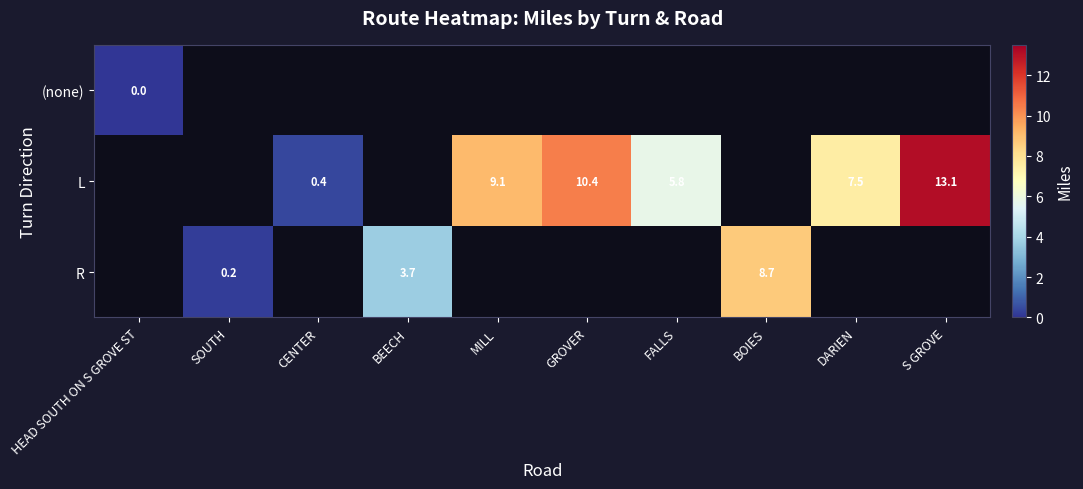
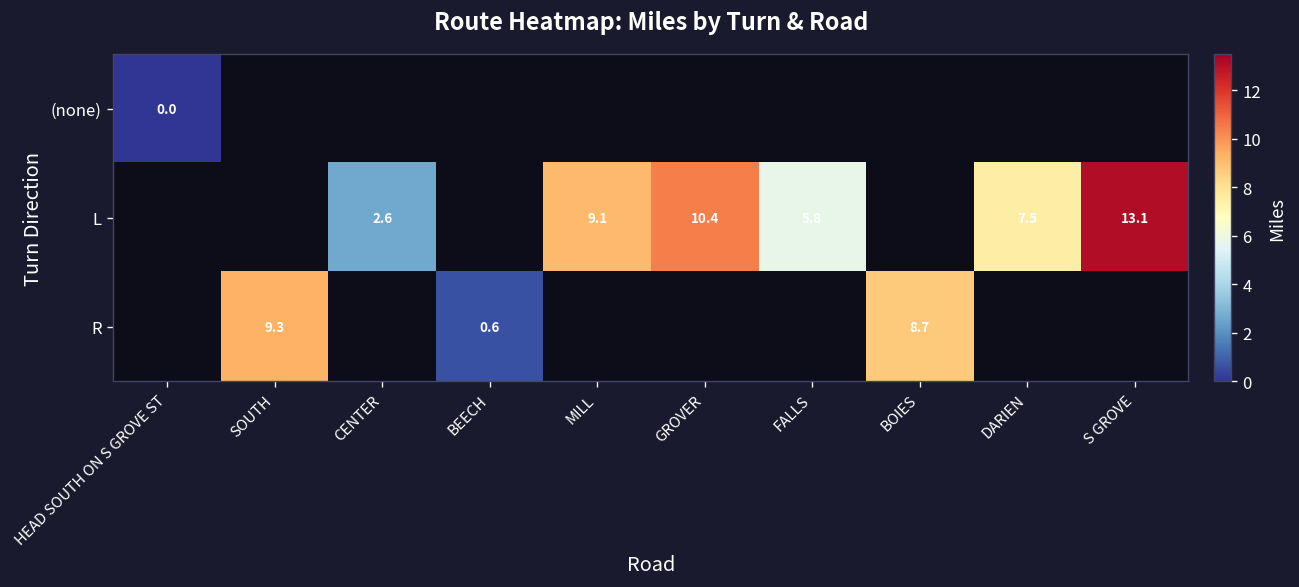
  {
    "(none)": {
      "HEAD SOUTH ON S GROVE ST": 0.0
    },
    "L": {
-     "CENTER": 0.4,
+     "CENTER": 2.6,
      "MILL": 9.1,
      "GROVER": 10.4,
      "DARIEN": 7.5,
      "S GROVE": 13.1
    },
    "R": {
-     "SOUTH": 0.2,
-     "BEECH": 3.7,
+     "SOUTH": 9.3,
+     "BEECH": 0.6,
      "BOIES": 8.7
    }
  }
